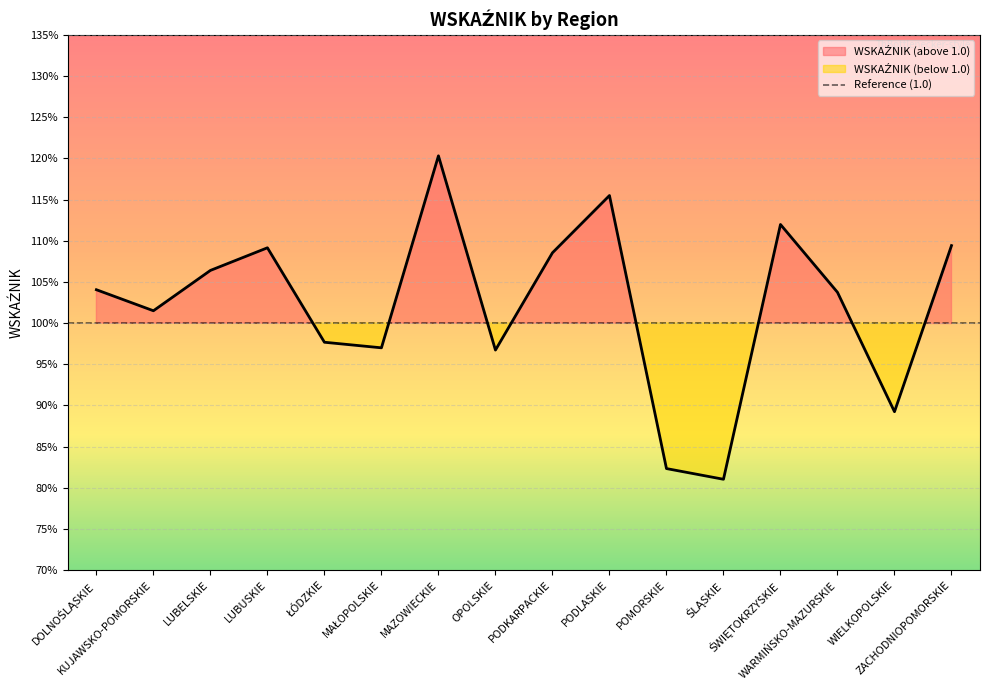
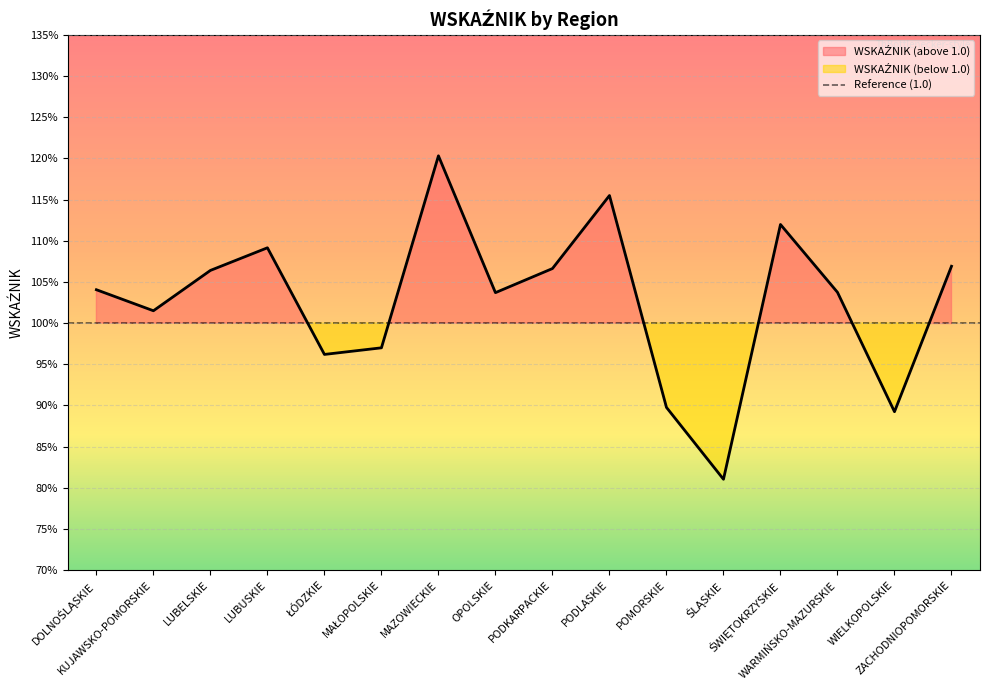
  {
    "DOLNOŚLĄSKIE": "104%",
    "KUJAWSKO-POMORSKIE": "101%",
    "LUBELSKIE": "106%",
    "LUBUSKIE": "109%",
-   "ŁÓDZKIE": "98%",
+   "ŁÓDZKIE": "96%",
    "MAŁOPOLSKIE": "97%",
    "MAZOWIECKIE": "120%",
-   "OPOLSKIE": "97%",
-   "PODKARPACKIE": "109%",
+   "OPOLSKIE": "104%",
+   "PODKARPACKIE": "107%",
    "PODLASKIE": "115%",
-   "POMORSKIE": "82%",
+   "POMORSKIE": "90%",
    "ŚLĄSKIE": "81%",
    "ŚWIĘTOKRZYSKIE": "112%",
    "WARMIŃSKO-MAZURSKIE": "104%",
    "WIELKOPOLSKIE": "89%",
-   "ZACHODNIOPOMORSKIE": "109%"
+   "ZACHODNIOPOMORSKIE": "107%"
  }
